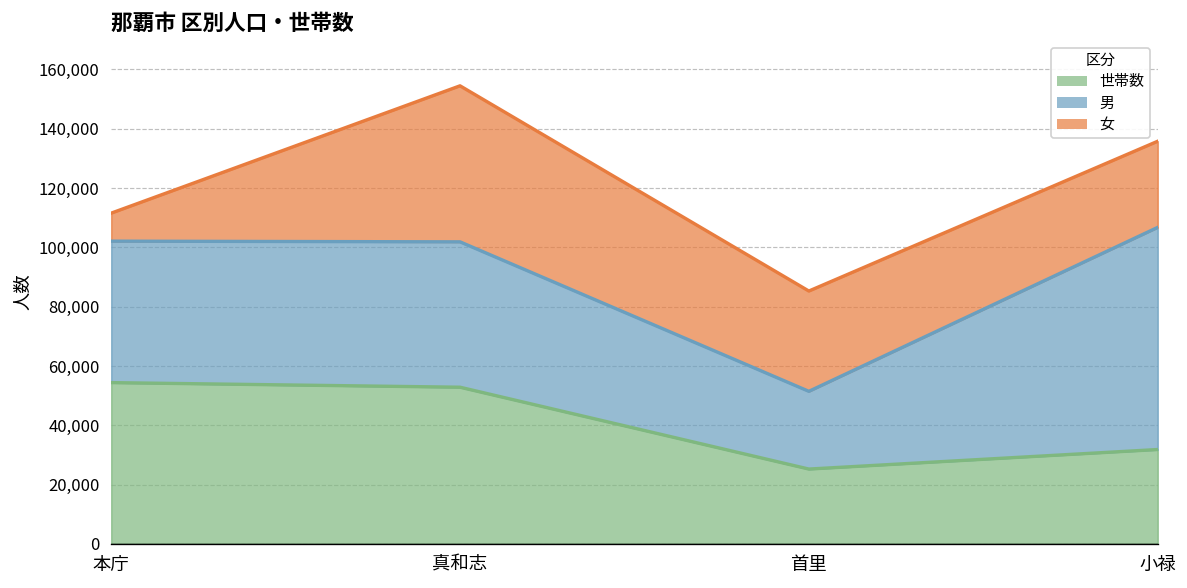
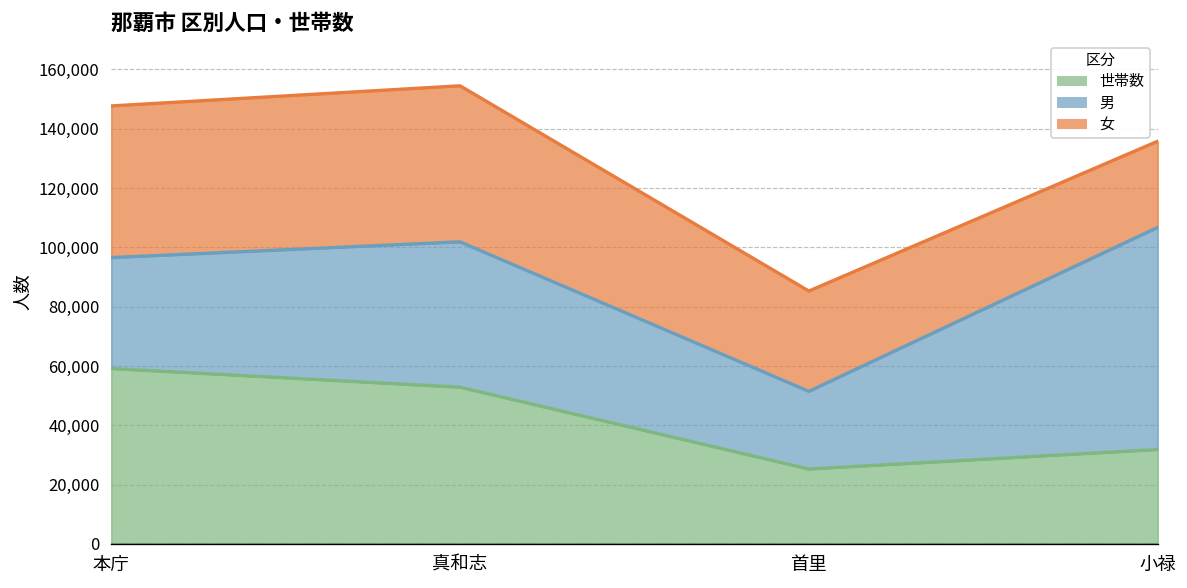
  {
    "世帯数": {
-     "本庁": "54,000",
+     "本庁": "59,000",
      "真和志": "53,000",
      "首里": "25,000",
      "小禄": "32,000"
    },
    "男": {
-     "本庁": "48,000",
+     "本庁": "37,000",
      "真和志": "49,000",
      "首里": "26,000",
      "小禄": "75,000"
    },
    "女": {
-     "本庁": "9,000",
+     "本庁": "51,000",
      "真和志": "53,000",
      "首里": "34,000",
      "小禄": "29,000"
    }
  }
